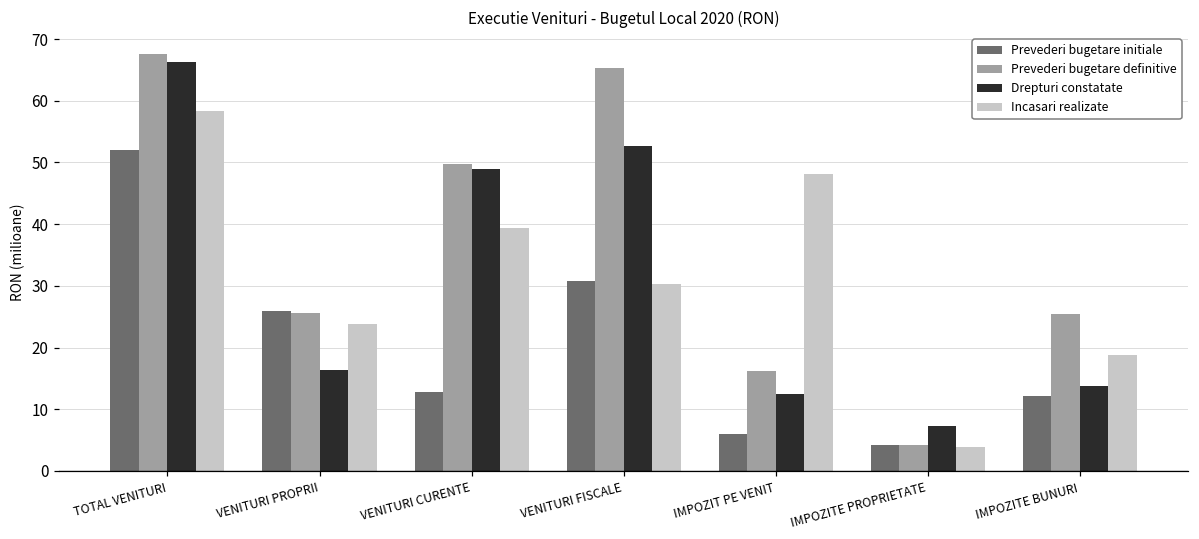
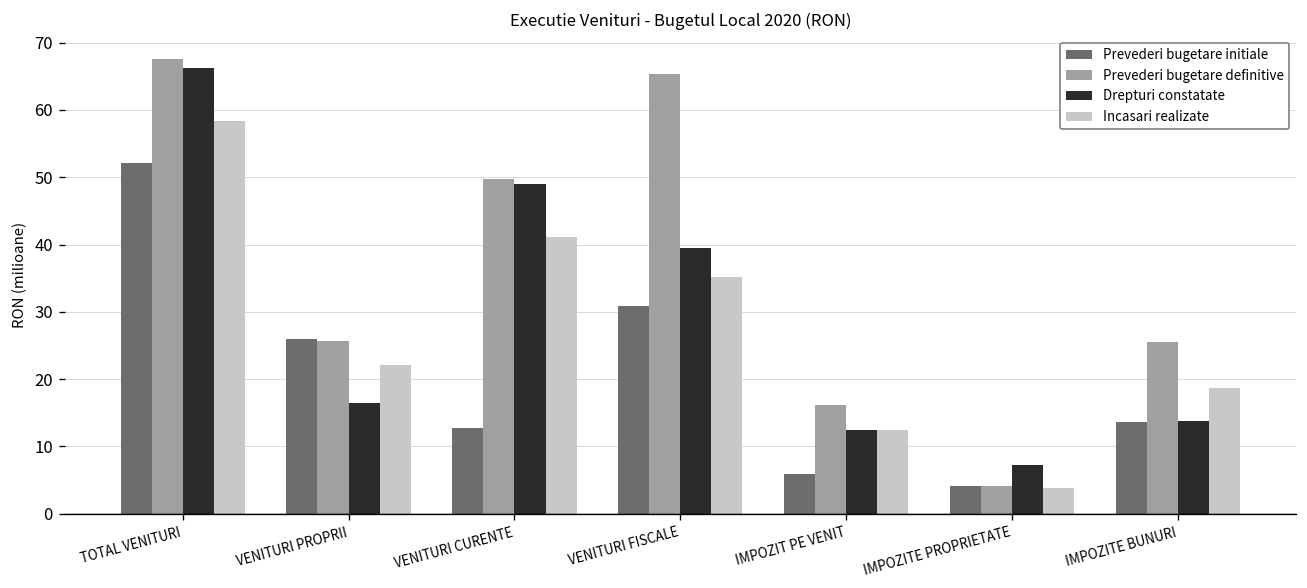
  {
    "Prevederi bugetare initiale": {
      "TOTAL VENITURI": 52,
      "VENITURI PROPRII": 26,
      "VENITURI CURENTE": 13,
      "VENITURI FISCALE": 31,
      "IMPOZIT PE VENIT": 6,
      "IMPOZITE PROPRIETATE": 4,
-     "IMPOZITE BUNURI": 12
+     "IMPOZITE BUNURI": 14
    },
    "Prevederi bugetare definitive": {
      "TOTAL VENITURI": 68,
      "VENITURI PROPRII": 26,
      "VENITURI CURENTE": 50,
      "VENITURI FISCALE": 65,
      "IMPOZIT PE VENIT": 16,
      "IMPOZITE PROPRIETATE": 4,
      "IMPOZITE BUNURI": 26
    },
    "Drepturi constatate": {
      "TOTAL VENITURI": 66,
      "VENITURI PROPRII": 16,
      "VENITURI CURENTE": 49,
-     "VENITURI FISCALE": 53,
+     "VENITURI FISCALE": 39,
      "IMPOZIT PE VENIT": 13,
      "IMPOZITE PROPRIETATE": 7,
      "IMPOZITE BUNURI": 14
    },
    "Incasari realizate": {
      "TOTAL VENITURI": 58,
-     "VENITURI PROPRII": 24,
-     "VENITURI CURENTE": 39,
-     "VENITURI FISCALE": 30,
-     "IMPOZIT PE VENIT": 48,
+     "VENITURI PROPRII": 22,
+     "VENITURI CURENTE": 41,
+     "VENITURI FISCALE": 35,
+     "IMPOZIT PE VENIT": 13,
      "IMPOZITE PROPRIETATE": 4,
      "IMPOZITE BUNURI": 19
    }
  }
